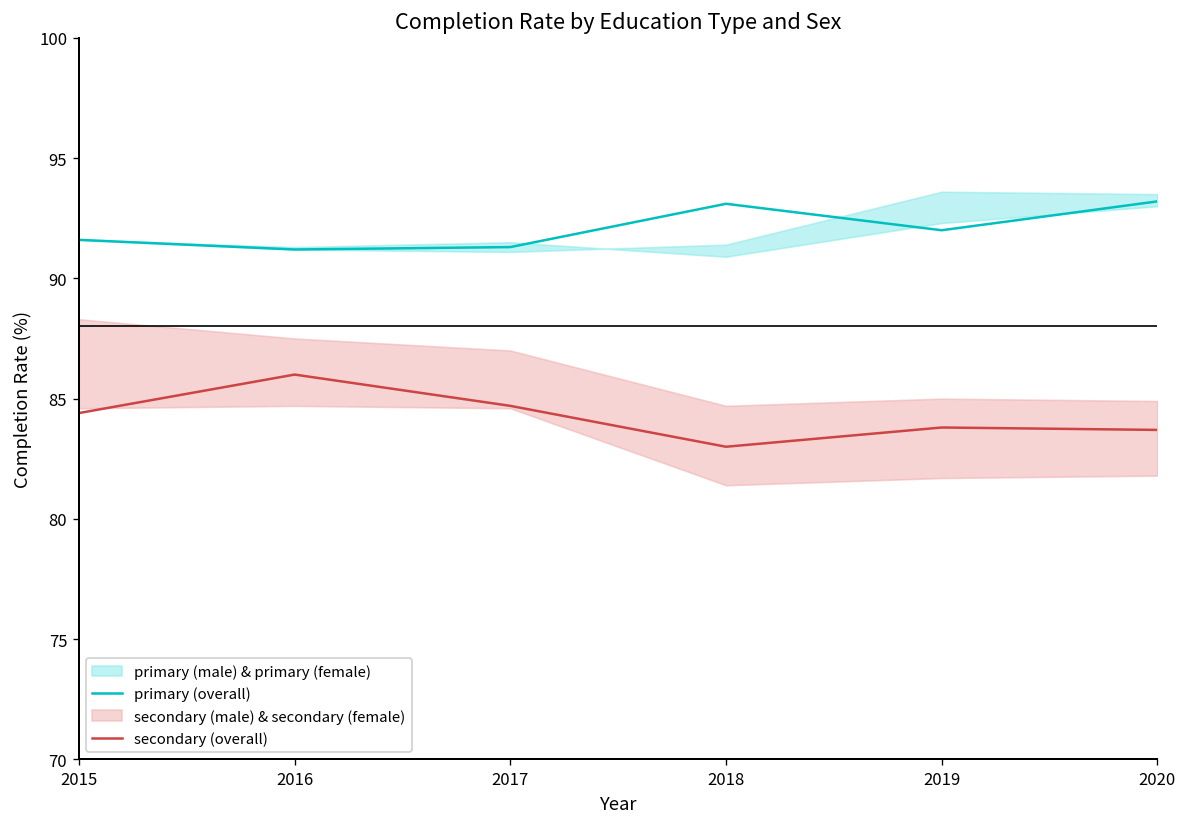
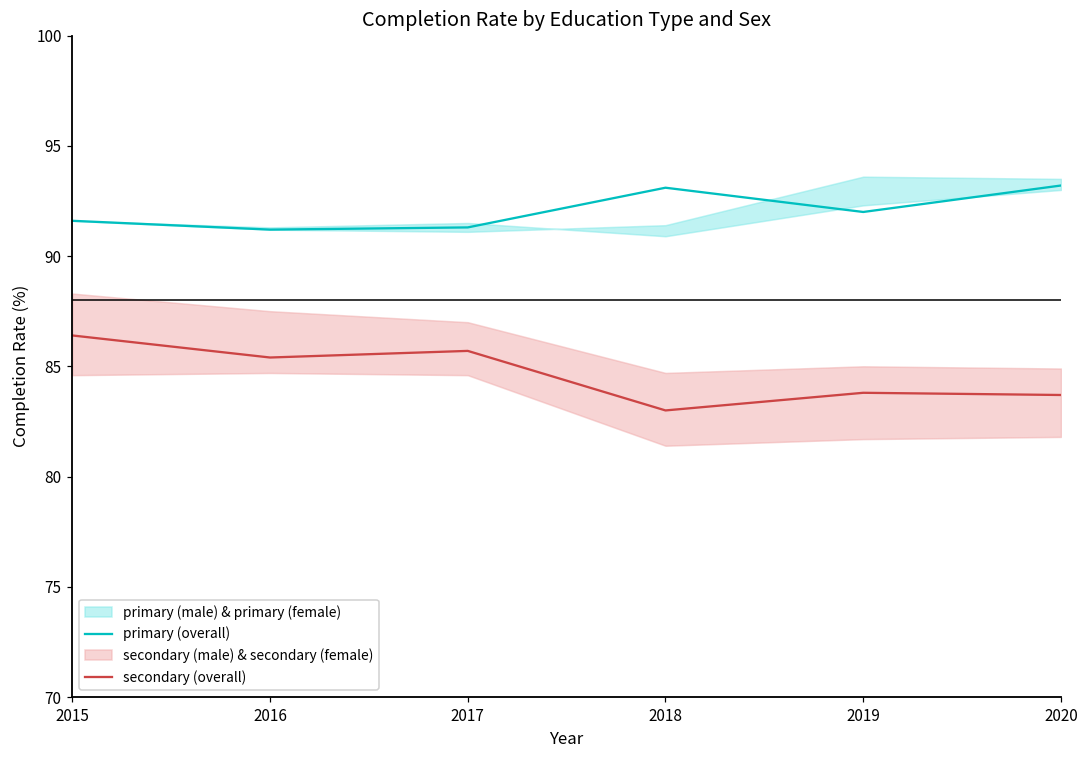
  {
    "primary (overall)": {
      "2017": 91.3,
      "2018": 93.1,
      "2019": 92.0,
      "2020": 93.2
    },
    "secondary (overall)": {
-     "2015": 84.4,
-     "2016": 86.0,
-     "2017": 84.7,
+     "2015": 86.4,
+     "2016": 85.4,
+     "2017": 85.7,
      "2018": 83.0,
      "2019": 83.8,
      "2020": 83.7
    }
  }
